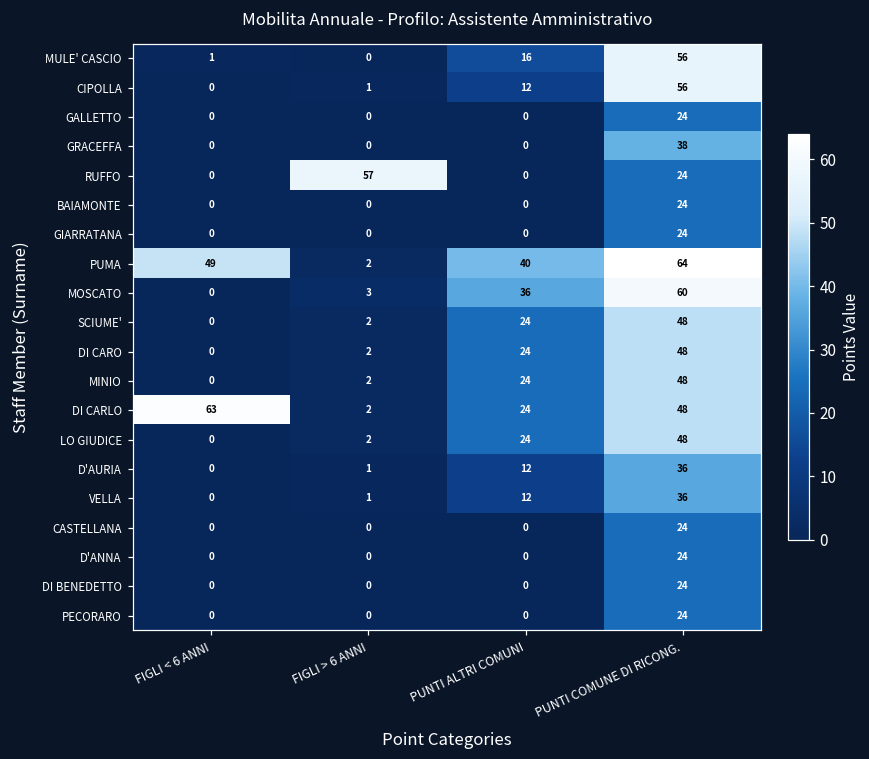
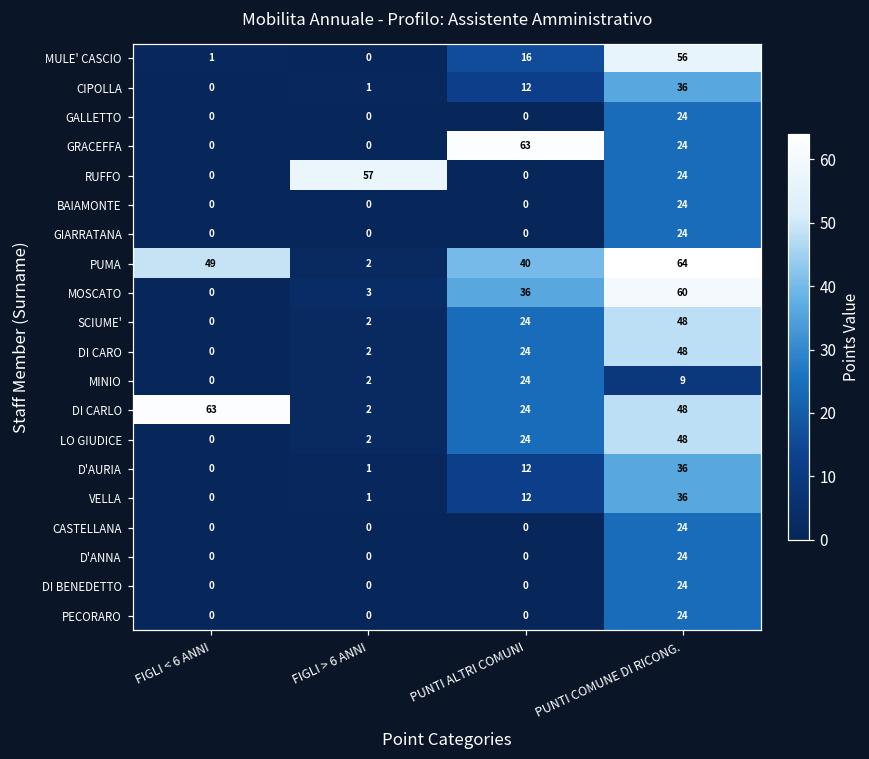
  {
    "MULE' CASCIO": {
      "FIGLI < 6 ANNI": 1,
      "FIGLI > 6 ANNI": 0,
      "PUNTI ALTRI COMUNI": 16,
      "PUNTI COMUNE DI RICONG.": 56
    },
    "CIPOLLA": {
      "FIGLI < 6 ANNI": 0,
      "FIGLI > 6 ANNI": 1,
      "PUNTI ALTRI COMUNI": 12,
-     "PUNTI COMUNE DI RICONG.": 56
+     "PUNTI COMUNE DI RICONG.": 36
    },
    "GALLETTO": {
      "FIGLI < 6 ANNI": 0,
      "FIGLI > 6 ANNI": 0,
      "PUNTI ALTRI COMUNI": 0,
      "PUNTI COMUNE DI RICONG.": 24
    },
    "GRACEFFA": {
      "FIGLI < 6 ANNI": 0,
      "FIGLI > 6 ANNI": 0,
-     "PUNTI ALTRI COMUNI": 0,
-     "PUNTI COMUNE DI RICONG.": 38
+     "PUNTI ALTRI COMUNI": 63,
+     "PUNTI COMUNE DI RICONG.": 24
    },
    "RUFFO": {
      "FIGLI < 6 ANNI": 0,
      "FIGLI > 6 ANNI": 57,
      "PUNTI ALTRI COMUNI": 0,
      "PUNTI COMUNE DI RICONG.": 24
    },
    "BAIAMONTE": {
      "FIGLI < 6 ANNI": 0,
      "FIGLI > 6 ANNI": 0,
      "PUNTI ALTRI COMUNI": 0,
      "PUNTI COMUNE DI RICONG.": 24
    },
    "GIARRATANA": {
      "FIGLI < 6 ANNI": 0,
      "FIGLI > 6 ANNI": 0,
      "PUNTI ALTRI COMUNI": 0,
      "PUNTI COMUNE DI RICONG.": 24
    },
    "PUMA": {
      "FIGLI < 6 ANNI": 49,
      "FIGLI > 6 ANNI": 2,
      "PUNTI ALTRI COMUNI": 40,
      "PUNTI COMUNE DI RICONG.": 64
    },
    "MOSCATO": {
      "FIGLI < 6 ANNI": 0,
      "FIGLI > 6 ANNI": 3,
      "PUNTI ALTRI COMUNI": 36,
      "PUNTI COMUNE DI RICONG.": 60
    },
    "SCIUME'": {
      "FIGLI < 6 ANNI": 0,
      "FIGLI > 6 ANNI": 2,
      "PUNTI ALTRI COMUNI": 24,
      "PUNTI COMUNE DI RICONG.": 48
    },
    "DI CARO": {
      "FIGLI < 6 ANNI": 0,
      "FIGLI > 6 ANNI": 2,
      "PUNTI ALTRI COMUNI": 24,
      "PUNTI COMUNE DI RICONG.": 48
    },
    "MINIO": {
      "FIGLI < 6 ANNI": 0,
      "FIGLI > 6 ANNI": 2,
      "PUNTI ALTRI COMUNI": 24,
-     "PUNTI COMUNE DI RICONG.": 48
+     "PUNTI COMUNE DI RICONG.": 9
    },
    "DI CARLO": {
      "FIGLI < 6 ANNI": 63,
      "FIGLI > 6 ANNI": 2,
      "PUNTI ALTRI COMUNI": 24,
      "PUNTI COMUNE DI RICONG.": 48
    },
    "LO GIUDICE": {
      "FIGLI < 6 ANNI": 0,
      "FIGLI > 6 ANNI": 2,
      "PUNTI ALTRI COMUNI": 24,
      "PUNTI COMUNE DI RICONG.": 48
    },
    "D'AURIA": {
      "FIGLI < 6 ANNI": 0,
      "FIGLI > 6 ANNI": 1,
      "PUNTI ALTRI COMUNI": 12,
      "PUNTI COMUNE DI RICONG.": 36
    },
    "VELLA": {
      "FIGLI < 6 ANNI": 0,
      "FIGLI > 6 ANNI": 1,
      "PUNTI ALTRI COMUNI": 12,
      "PUNTI COMUNE DI RICONG.": 36
    },
    "CASTELLANA": {
      "FIGLI < 6 ANNI": 0,
      "FIGLI > 6 ANNI": 0,
      "PUNTI ALTRI COMUNI": 0,
      "PUNTI COMUNE DI RICONG.": 24
    },
    "D'ANNA": {
      "FIGLI < 6 ANNI": 0,
      "FIGLI > 6 ANNI": 0,
      "PUNTI ALTRI COMUNI": 0,
      "PUNTI COMUNE DI RICONG.": 24
    },
    "DI BENEDETTO": {
      "FIGLI < 6 ANNI": 0,
      "FIGLI > 6 ANNI": 0,
      "PUNTI ALTRI COMUNI": 0,
      "PUNTI COMUNE DI RICONG.": 24
    },
    "PECORARO": {
      "FIGLI < 6 ANNI": 0,
      "FIGLI > 6 ANNI": 0,
      "PUNTI ALTRI COMUNI": 0,
      "PUNTI COMUNE DI RICONG.": 24
    }
  }
